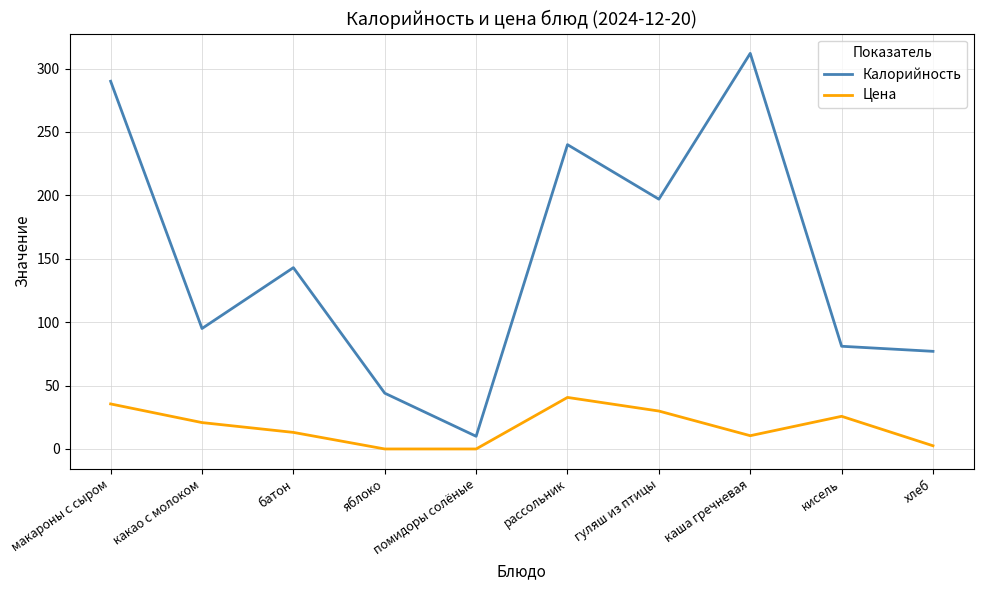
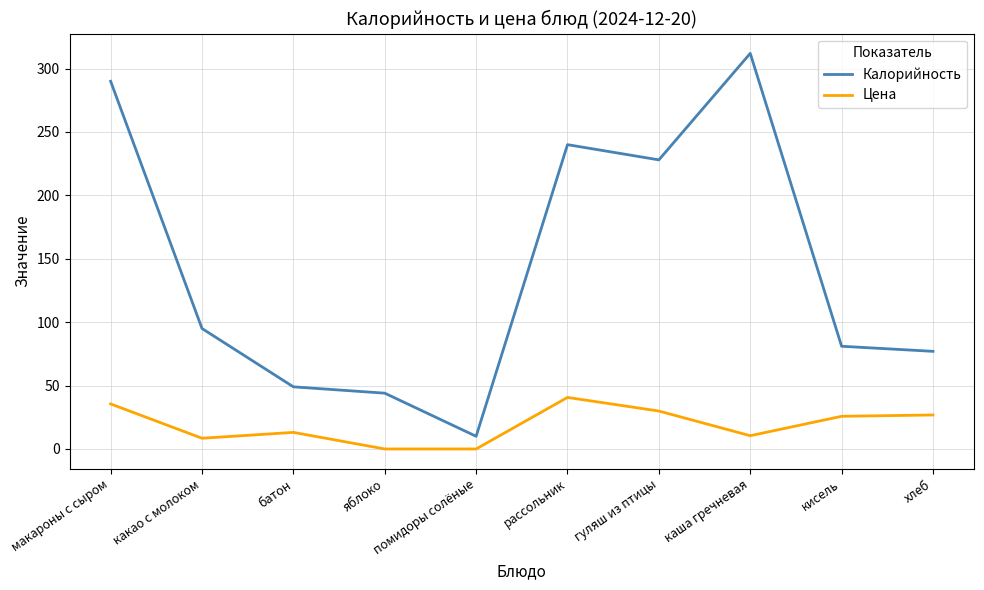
  {
    "Калорийность": {
      "макароны с сыром": 290,
      "какао с молоком": 95,
-     "батон": 143,
+     "батон": 49,
      "яблоко": 44,
      "помидоры солёные": 10,
      "рассольник": 240,
-     "гуляш из птицы": 197,
+     "гуляш из птицы": 228,
      "каша гречневая": 312,
      "кисель": 81,
      "хлеб": 77
    },
    "Цена": {
      "макароны с сыром": 36,
-     "какао с молоком": 21,
+     "какао с молоком": 8,
      "батон": 13,
      "яблоко": 0,
      "помидоры солёные": 0,
      "рассольник": 41,
      "гуляш из птицы": 30,
      "каша гречневая": 10,
      "кисель": 26,
-     "хлеб": 3
+     "хлеб": 27
    }
  }
